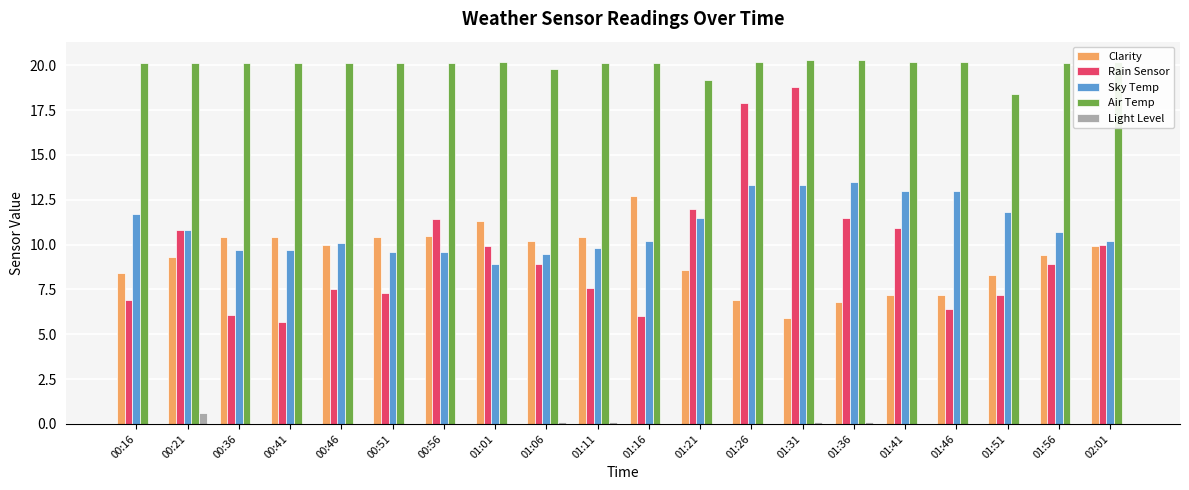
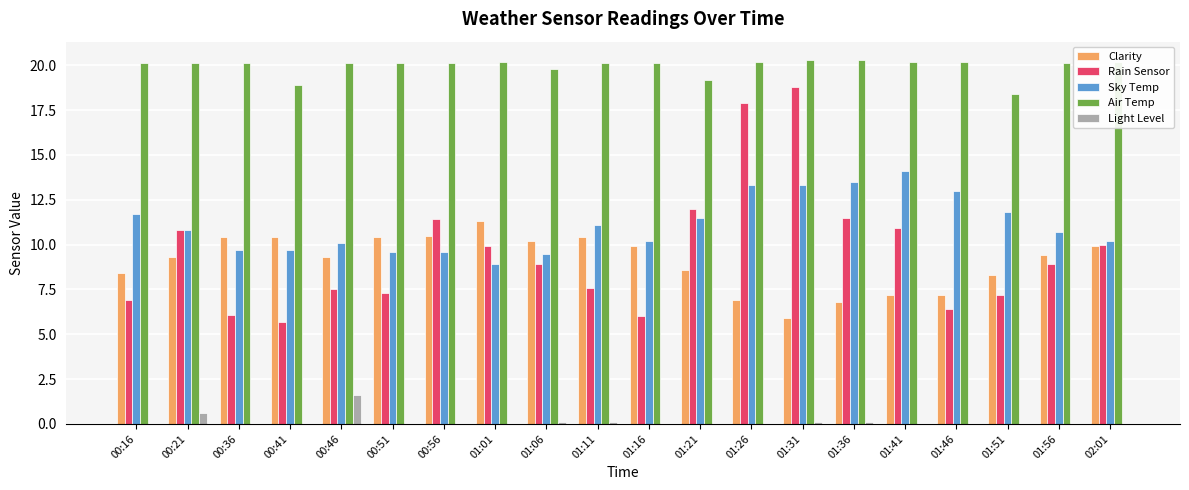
  {
    "Clarity": {
      "00:16": 8.4,
      "00:21": 9.3,
      "00:36": 10.4,
      "00:41": 10.4,
-     "00:46": 10.0,
+     "00:46": 9.3,
      "00:51": 10.4,
      "00:56": 10.5,
      "01:01": 11.3,
      "01:06": 10.2,
      "01:11": 10.4,
-     "01:16": 12.7,
+     "01:16": 9.9,
      "01:21": 8.6,
      "01:26": 6.9,
      "01:31": 5.9,
      "01:36": 6.8,
      "01:41": 7.2,
      "01:46": 7.2,
      "01:51": 8.3,
      "01:56": 9.4,
      "02:01": 9.9
    },
    "Rain Sensor": {
      "00:16": 6.9,
      "00:21": 10.8,
      "00:36": 6.1,
      "00:41": 5.7,
      "00:46": 7.5,
      "00:51": 7.3,
      "00:56": 11.4,
      "01:01": 9.9,
      "01:06": 8.9,
      "01:11": 7.6,
      "01:16": 6.0,
      "01:21": 12.0,
      "01:26": 17.9,
      "01:31": 18.8,
      "01:36": 11.5,
      "01:41": 10.9,
      "01:46": 6.4,
      "01:51": 7.2,
      "01:56": 8.9,
      "02:01": 10.0
    },
    "Sky Temp": {
      "00:16": 11.7,
      "00:21": 10.8,
      "00:36": 9.7,
      "00:41": 9.7,
      "00:46": 10.1,
      "00:51": 9.6,
      "00:56": 9.6,
      "01:01": 8.9,
      "01:06": 9.5,
-     "01:11": 9.8,
+     "01:11": 11.1,
      "01:16": 10.2,
      "01:21": 11.5,
      "01:26": 13.3,
      "01:31": 13.3,
      "01:36": 13.5,
-     "01:41": 13.0,
+     "01:41": 14.1,
      "01:46": 13.0,
      "01:51": 11.8,
      "01:56": 10.7,
      "02:01": 10.2
    },
    "Air Temp": {
      "00:16": 20.1,
      "00:21": 20.1,
      "00:36": 20.1,
-     "00:41": 20.1,
+     "00:41": 18.9,
      "00:46": 20.1,
      "00:51": 20.1,
      "00:56": 20.1,
      "01:01": 20.2,
      "01:06": 19.8,
      "01:11": 20.1,
      "01:16": 20.1,
      "01:21": 19.2,
      "01:26": 20.2,
      "01:31": 20.3,
      "01:36": 20.3,
      "01:41": 20.2,
      "01:46": 20.2,
      "01:51": 18.4,
      "01:56": 20.1
    },
    "Light Level": {
      "00:16": 0.0,
      "00:21": 0.6,
      "00:36": 0.0,
      "00:41": 0.0,
-     "00:46": 0.0,
+     "00:46": 1.6,
      "00:51": 0.0,
      "00:56": 0.0,
      "01:01": 0.0,
      "01:16": 0.0,
      "01:21": 0.0,
      "01:26": 0.0,
      "01:41": 0.0,
      "01:46": 0.0,
      "01:51": 0.0,
      "01:56": 0.0,
      "02:01": 0.0
    }
  }
